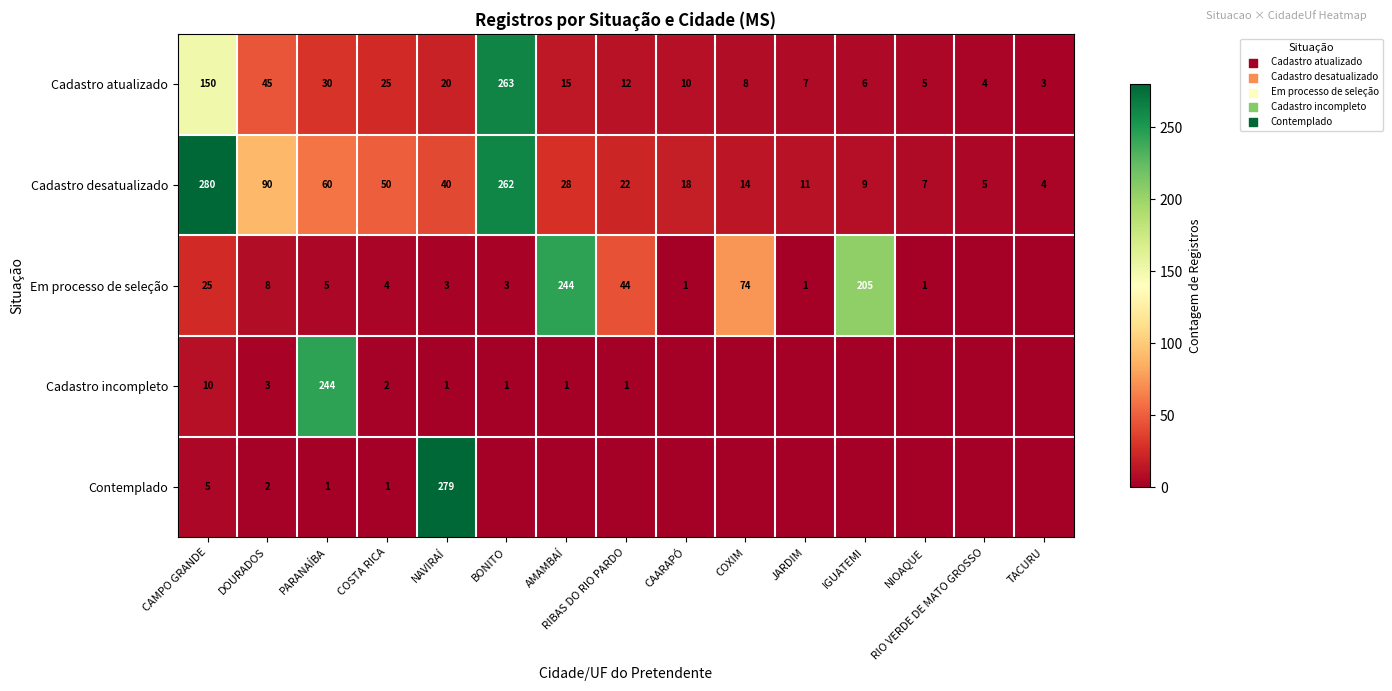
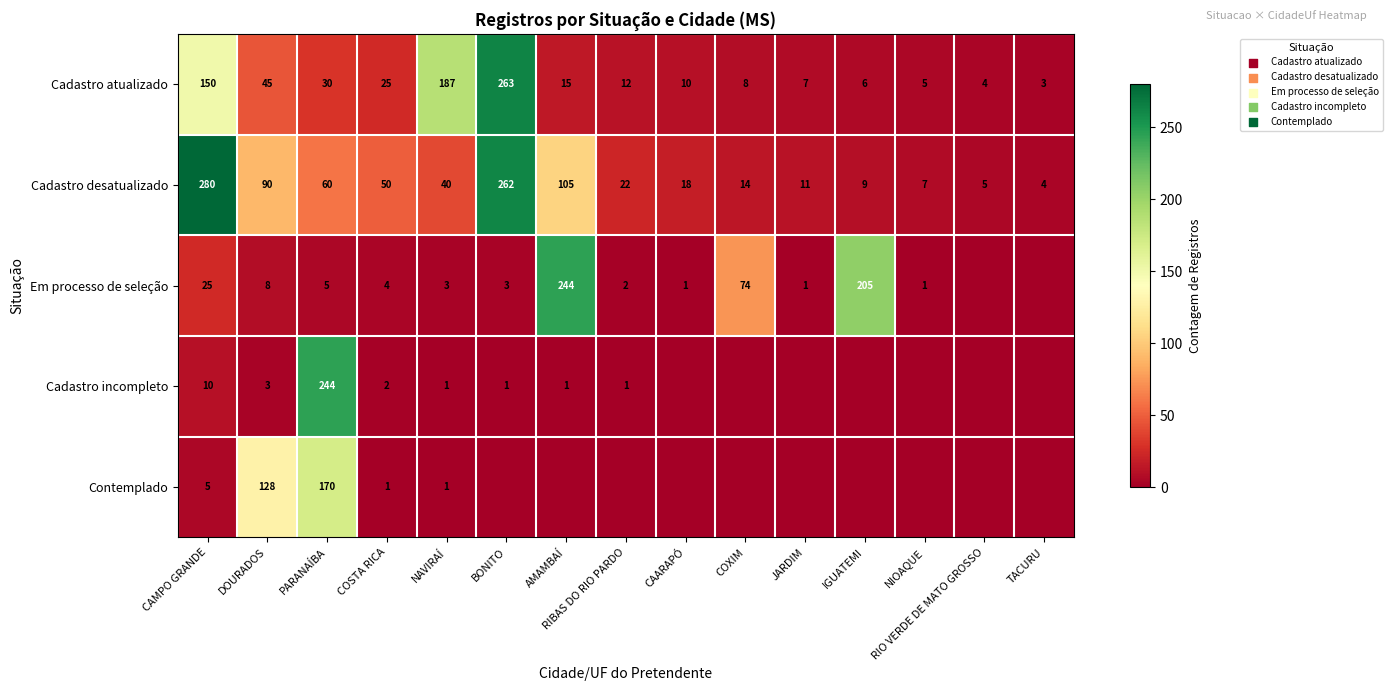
  {
    "Cadastro atualizado": {
      "CAMPO GRANDE": 150,
      "DOURADOS": 45,
      "PARANAÍBA": 30,
      "COSTA RICA": 25,
-     "NAVIRAÍ": 20,
+     "NAVIRAÍ": 187,
      "BONITO": 263,
      "AMAMBAÍ": 15,
      "RIBAS DO RIO PARDO": 12,
      "CAARAPÓ": 10,
      "COXIM": 8,
      "JARDIM": 7,
      "IGUATEMI": 6,
      "NIOAQUE": 5,
      "RIO VERDE DE MATO GROSSO": 4,
      "TACURU": 3
    },
    "Cadastro desatualizado": {
      "CAMPO GRANDE": 280,
      "DOURADOS": 90,
      "PARANAÍBA": 60,
      "COSTA RICA": 50,
      "NAVIRAÍ": 40,
      "BONITO": 262,
-     "AMAMBAÍ": 28,
+     "AMAMBAÍ": 105,
      "RIBAS DO RIO PARDO": 22,
      "CAARAPÓ": 18,
      "COXIM": 14,
      "JARDIM": 11,
      "IGUATEMI": 9,
      "NIOAQUE": 7,
      "RIO VERDE DE MATO GROSSO": 5,
      "TACURU": 4
    },
    "Em processo de seleção": {
      "CAMPO GRANDE": 25,
      "DOURADOS": 8,
      "PARANAÍBA": 5,
      "COSTA RICA": 4,
      "NAVIRAÍ": 3,
      "BONITO": 3,
      "AMAMBAÍ": 244,
-     "RIBAS DO RIO PARDO": 44,
+     "RIBAS DO RIO PARDO": 2,
      "CAARAPÓ": 1,
      "COXIM": 74,
      "JARDIM": 1,
      "IGUATEMI": 205,
      "NIOAQUE": 1
    },
    "Cadastro incompleto": {
      "CAMPO GRANDE": 10,
      "DOURADOS": 3,
      "PARANAÍBA": 244,
      "COSTA RICA": 2,
      "NAVIRAÍ": 1,
      "BONITO": 1,
      "AMAMBAÍ": 1,
      "RIBAS DO RIO PARDO": 1
    },
    "Contemplado": {
      "CAMPO GRANDE": 5,
-     "DOURADOS": 2,
-     "PARANAÍBA": 1,
+     "DOURADOS": 128,
+     "PARANAÍBA": 170,
      "COSTA RICA": 1,
-     "NAVIRAÍ": 279
+     "NAVIRAÍ": 1
    }
  }
